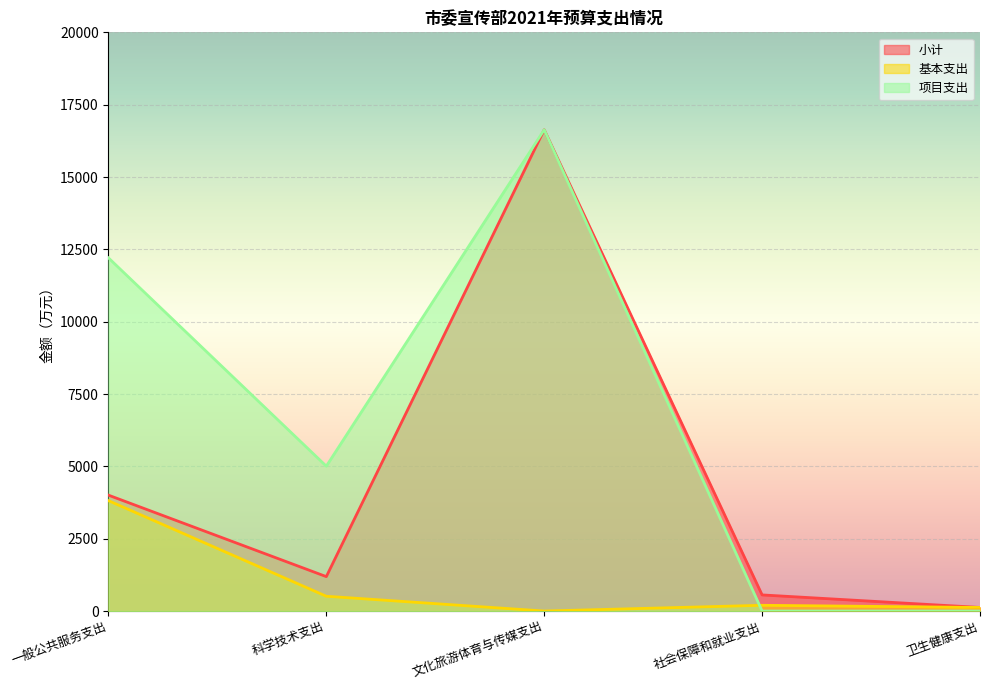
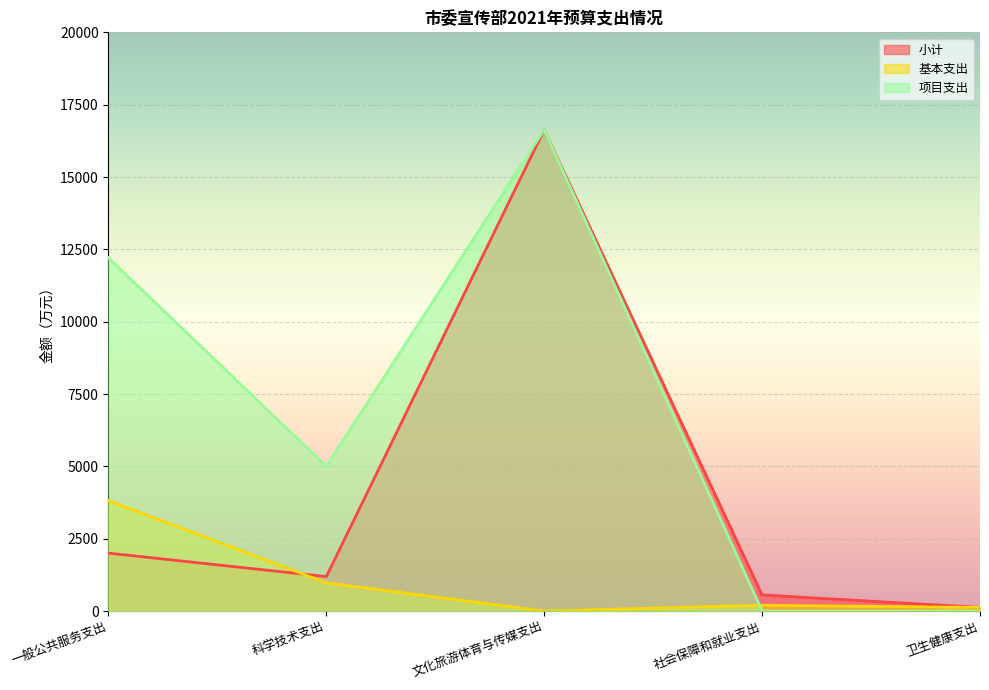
  {
    "小计": {
-     "一般公共服务支出": 4000,
+     "一般公共服务支出": 2000,
      "科学技术支出": 1200,
      "社会保障和就业支出": 600
    },
    "基本支出": {
      "一般公共服务支出": 3800,
-     "科学技术支出": 500,
+     "科学技术支出": 1000,
      "文化旅游体育与传媒支出": 0,
      "社会保障和就业支出": 200
    },
    "项目支出": {
      "一般公共服务支出": 12200,
      "科学技术支出": 5000,
      "社会保障和就业支出": 0,
      "卫生健康支出": 0
    }
  }
